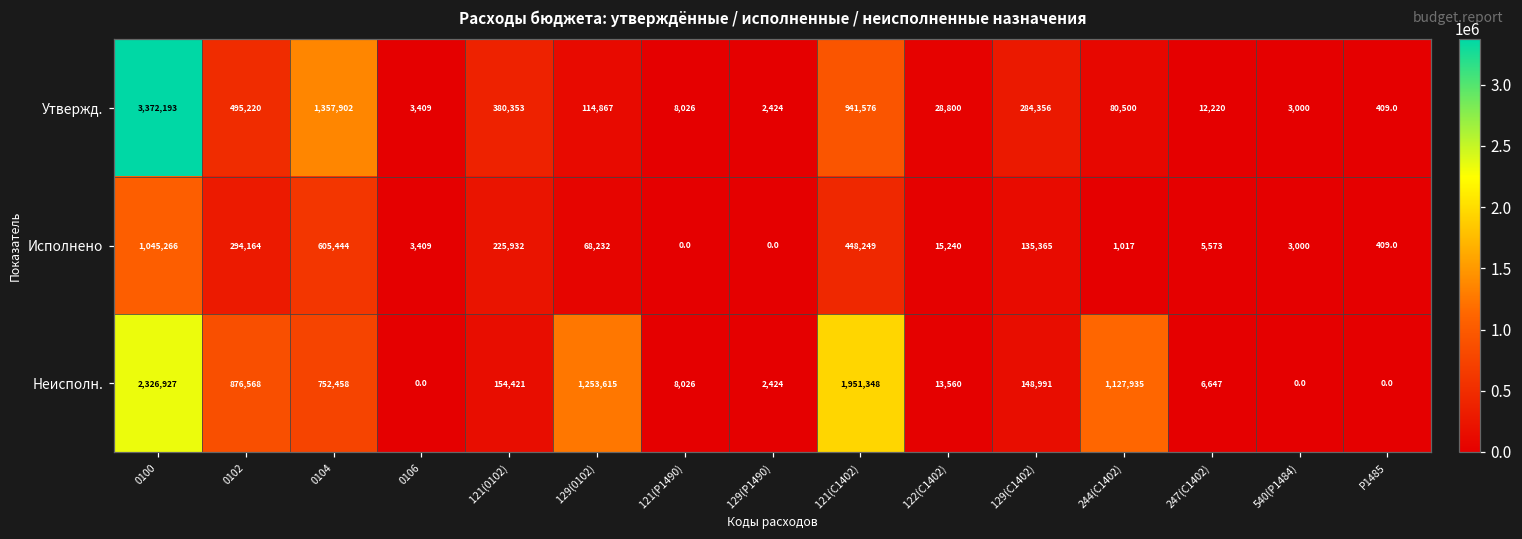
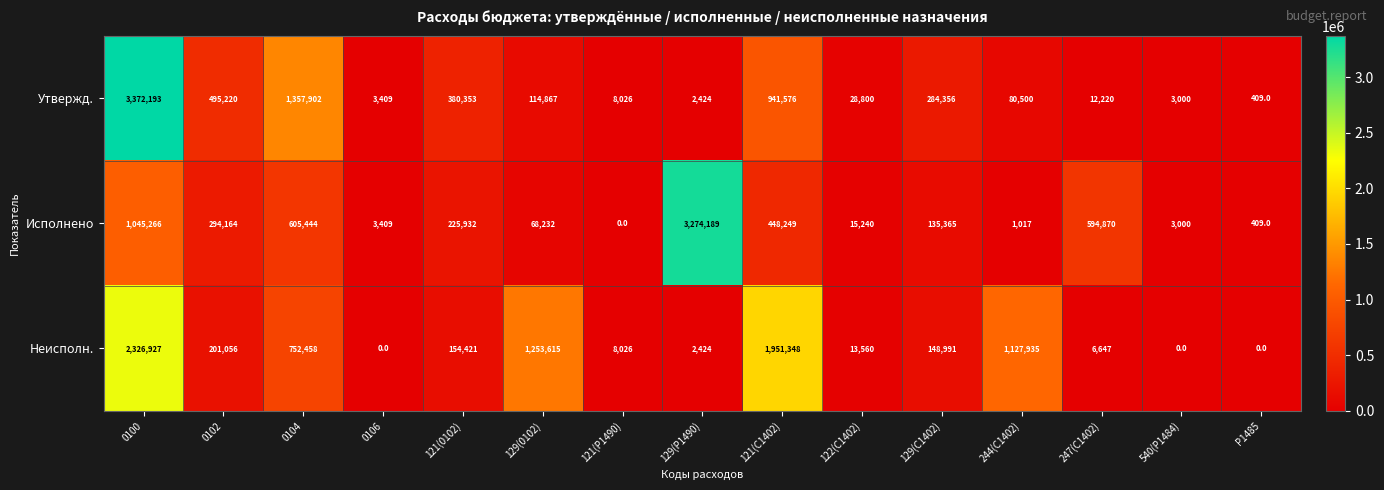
  {
    "Утвержд.": {
      "0100": "3,372,193",
      "0102": "495,220",
      "0104": "1,357,902",
      "0106": "3,409",
      "121(0102)": "380,353",
      "129(0102)": "114,867",
      "121(P1490)": "8,026",
      "129(P1490)": "2,424",
      "121(C1402)": "941,576",
      "122(C1402)": "28,800",
      "129(C1402)": "284,356",
      "244(C1402)": "80,500",
      "247(C1402)": "12,220",
      "540(P1484)": "3,000",
      "P1485": "409.0"
    },
    "Исполнено": {
      "0100": "1,045,266",
      "0102": "294,164",
      "0104": "605,444",
      "0106": "3,409",
      "121(0102)": "225,932",
      "129(0102)": "68,232",
      "121(P1490)": "0.0",
-     "129(P1490)": "0.0",
+     "129(P1490)": "3,274,189",
      "121(C1402)": "448,249",
      "122(C1402)": "15,240",
      "129(C1402)": "135,365",
      "244(C1402)": "1,017",
-     "247(C1402)": "5,573",
+     "247(C1402)": "594,870",
      "540(P1484)": "3,000",
      "P1485": "409.0"
    },
    "Неисполн.": {
      "0100": "2,326,927",
-     "0102": "876,568",
+     "0102": "201,056",
      "0104": "752,458",
      "0106": "0.0",
      "121(0102)": "154,421",
      "129(0102)": "1,253,615",
      "121(P1490)": "8,026",
      "129(P1490)": "2,424",
      "121(C1402)": "1,951,348",
      "122(C1402)": "13,560",
      "129(C1402)": "148,991",
      "244(C1402)": "1,127,935",
      "247(C1402)": "6,647",
      "540(P1484)": "0.0",
      "P1485": "0.0"
    }
  }
